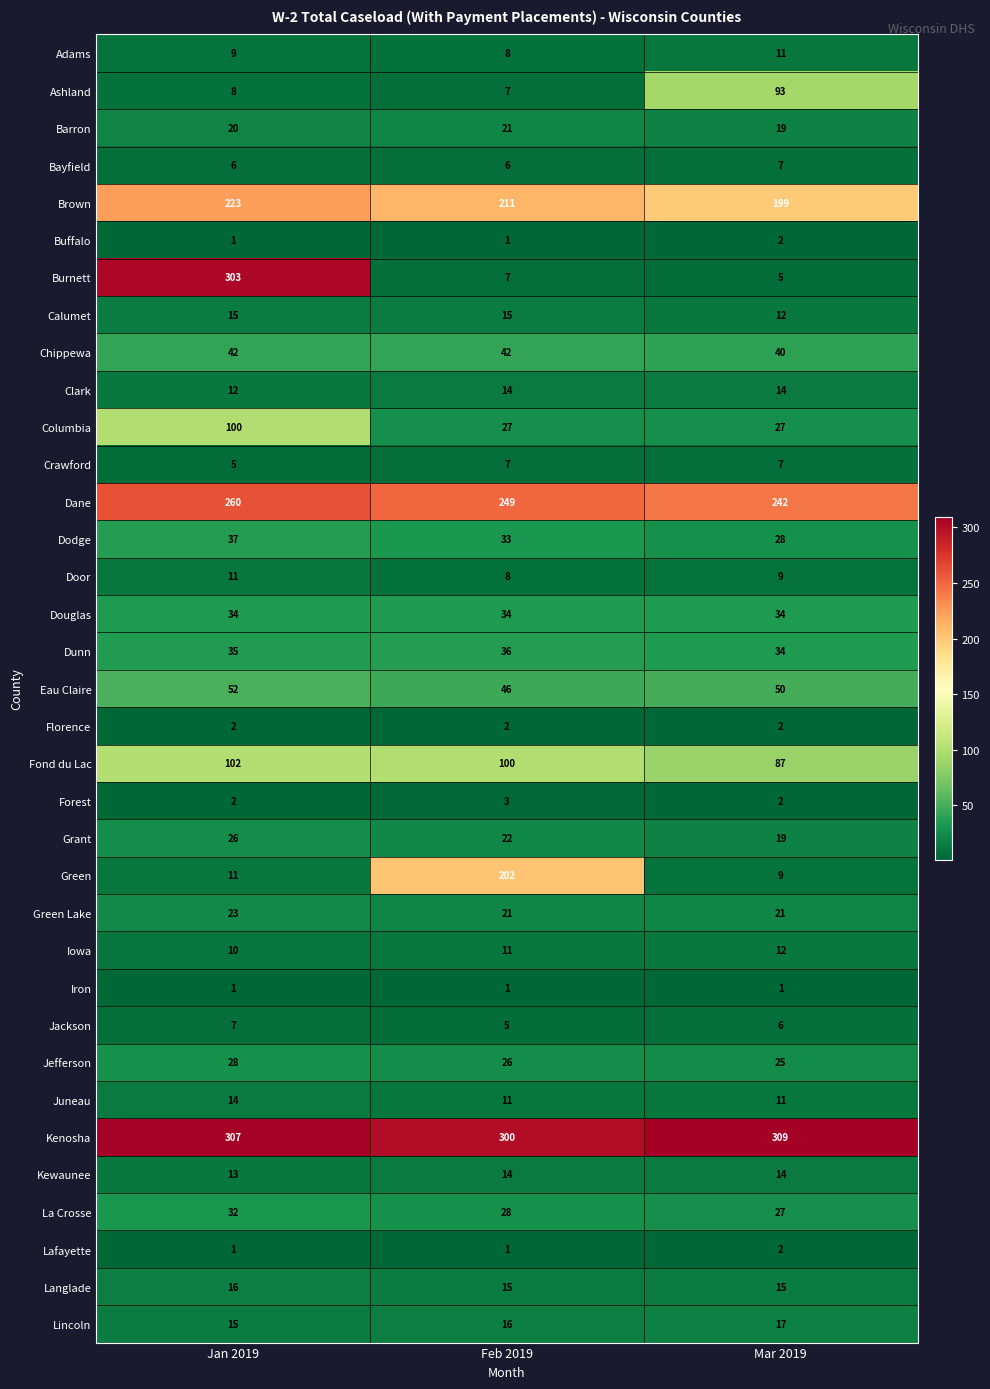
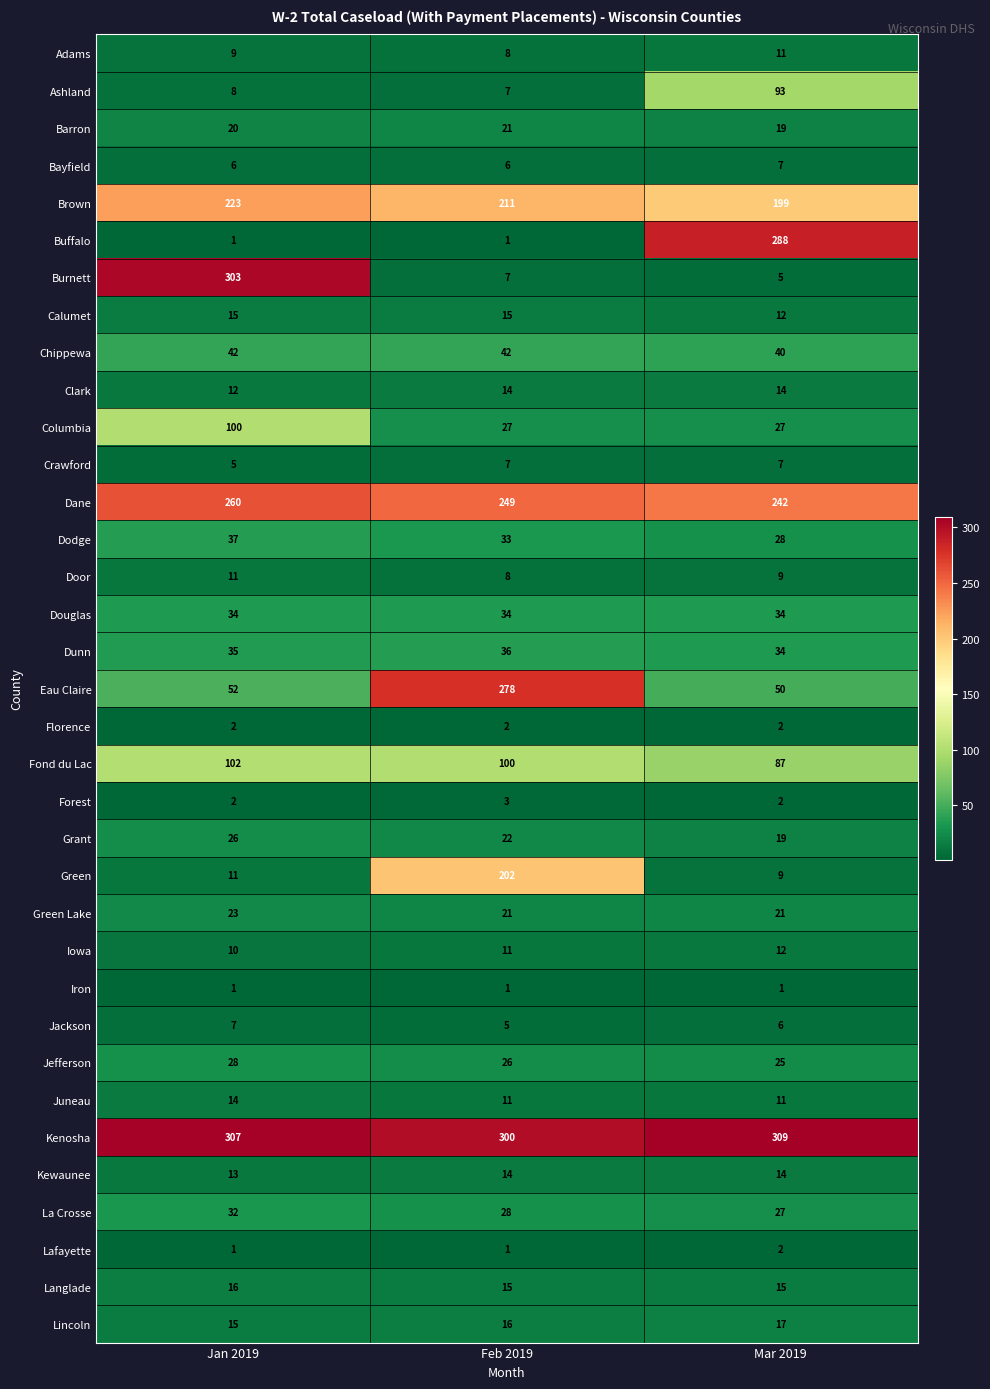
  {
    "Adams": {
      "Jan 2019": 9,
      "Feb 2019": 8,
      "Mar 2019": 11
    },
    "Ashland": {
      "Jan 2019": 8,
      "Feb 2019": 7,
      "Mar 2019": 93
    },
    "Barron": {
      "Jan 2019": 20,
      "Feb 2019": 21,
      "Mar 2019": 19
    },
    "Bayfield": {
      "Jan 2019": 6,
      "Feb 2019": 6,
      "Mar 2019": 7
    },
    "Brown": {
      "Jan 2019": 223,
      "Feb 2019": 211,
      "Mar 2019": 199
    },
    "Buffalo": {
      "Jan 2019": 1,
      "Feb 2019": 1,
-     "Mar 2019": 2
+     "Mar 2019": 288
    },
    "Burnett": {
      "Jan 2019": 303,
      "Feb 2019": 7,
      "Mar 2019": 5
    },
    "Calumet": {
      "Jan 2019": 15,
      "Feb 2019": 15,
      "Mar 2019": 12
    },
    "Chippewa": {
      "Jan 2019": 42,
      "Feb 2019": 42,
      "Mar 2019": 40
    },
    "Clark": {
      "Jan 2019": 12,
      "Feb 2019": 14,
      "Mar 2019": 14
    },
    "Columbia": {
      "Jan 2019": 100,
      "Feb 2019": 27,
      "Mar 2019": 27
    },
    "Crawford": {
      "Jan 2019": 5,
      "Feb 2019": 7,
      "Mar 2019": 7
    },
    "Dane": {
      "Jan 2019": 260,
      "Feb 2019": 249,
      "Mar 2019": 242
    },
    "Dodge": {
      "Jan 2019": 37,
      "Feb 2019": 33,
      "Mar 2019": 28
    },
    "Door": {
      "Jan 2019": 11,
      "Feb 2019": 8,
      "Mar 2019": 9
    },
    "Douglas": {
      "Jan 2019": 34,
      "Feb 2019": 34,
      "Mar 2019": 34
    },
    "Dunn": {
      "Jan 2019": 35,
      "Feb 2019": 36,
      "Mar 2019": 34
    },
    "Eau Claire": {
      "Jan 2019": 52,
-     "Feb 2019": 46,
+     "Feb 2019": 278,
      "Mar 2019": 50
    },
    "Florence": {
      "Jan 2019": 2,
      "Feb 2019": 2,
      "Mar 2019": 2
    },
    "Fond du Lac": {
      "Jan 2019": 102,
      "Feb 2019": 100,
      "Mar 2019": 87
    },
    "Forest": {
      "Jan 2019": 2,
      "Feb 2019": 3,
      "Mar 2019": 2
    },
    "Grant": {
      "Jan 2019": 26,
      "Feb 2019": 22,
      "Mar 2019": 19
    },
    "Green": {
      "Jan 2019": 11,
      "Feb 2019": 202,
      "Mar 2019": 9
    },
    "Green Lake": {
      "Jan 2019": 23,
      "Feb 2019": 21,
      "Mar 2019": 21
    },
    "Iowa": {
      "Jan 2019": 10,
      "Feb 2019": 11,
      "Mar 2019": 12
    },
    "Iron": {
      "Jan 2019": 1,
      "Feb 2019": 1,
      "Mar 2019": 1
    },
    "Jackson": {
      "Jan 2019": 7,
      "Feb 2019": 5,
      "Mar 2019": 6
    },
    "Jefferson": {
      "Jan 2019": 28,
      "Feb 2019": 26,
      "Mar 2019": 25
    },
    "Juneau": {
      "Jan 2019": 14,
      "Feb 2019": 11,
      "Mar 2019": 11
    },
    "Kenosha": {
      "Jan 2019": 307,
      "Feb 2019": 300,
      "Mar 2019": 309
    },
    "Kewaunee": {
      "Jan 2019": 13,
      "Feb 2019": 14,
      "Mar 2019": 14
    },
    "La Crosse": {
      "Jan 2019": 32,
      "Feb 2019": 28,
      "Mar 2019": 27
    },
    "Lafayette": {
      "Jan 2019": 1,
      "Feb 2019": 1,
      "Mar 2019": 2
    },
    "Langlade": {
      "Jan 2019": 16,
      "Feb 2019": 15,
      "Mar 2019": 15
    },
    "Lincoln": {
      "Jan 2019": 15,
      "Feb 2019": 16,
      "Mar 2019": 17
    }
  }
